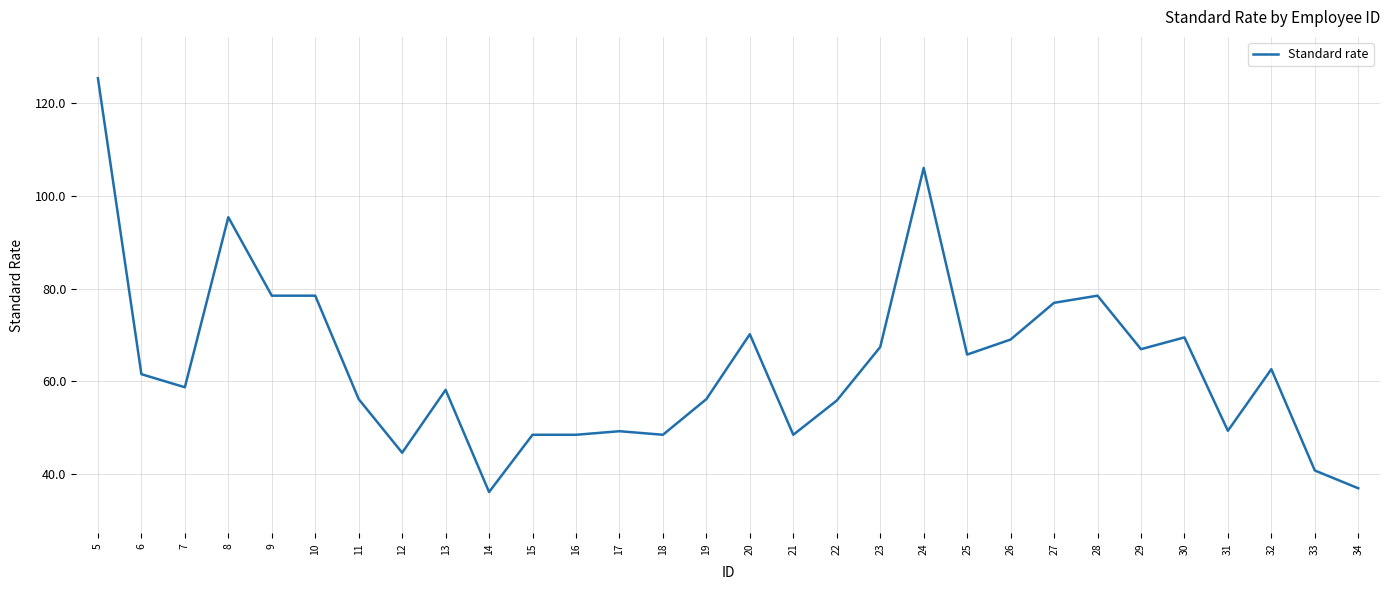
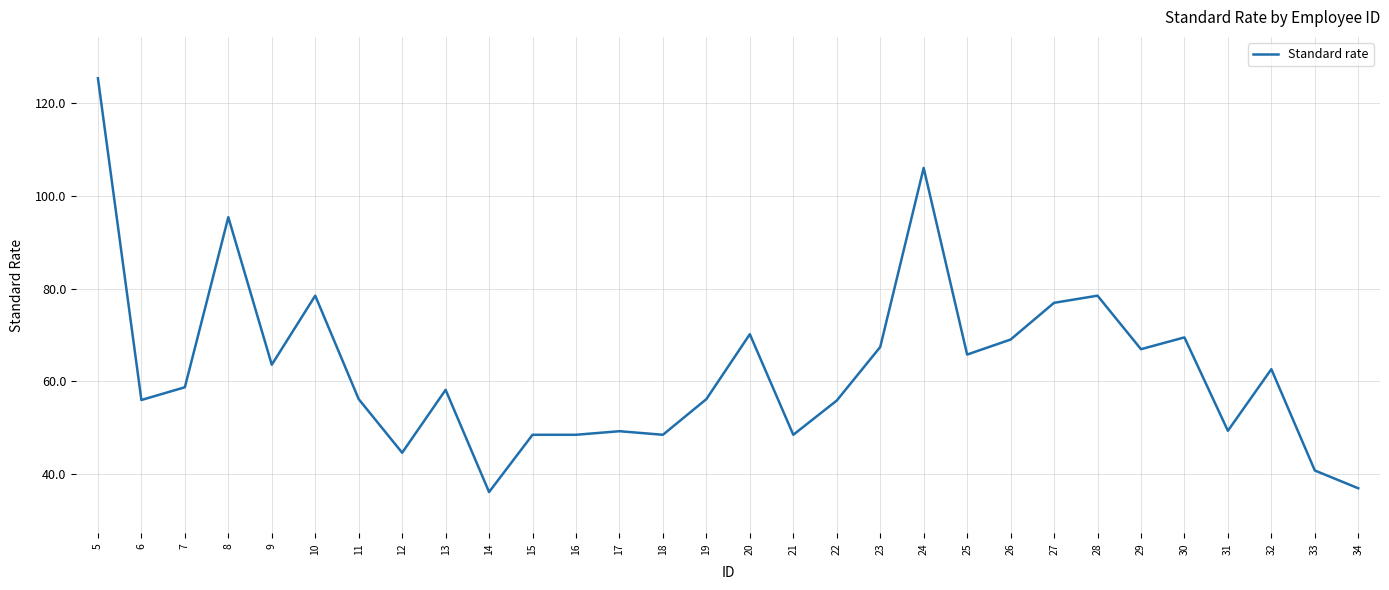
  {
    "5": 125,
-   "6": 62,
+   "6": 56,
    "7": 59,
    "8": 95,
-   "9": 78,
+   "9": 64,
    "10": 78,
    "11": 56,
    "12": 45,
    "13": 58,
    "14": 36,
    "15": 48,
    "16": 48,
    "17": 49,
    "18": 48,
    "19": 56,
    "20": 70,
    "21": 48,
    "22": 56,
    "23": 67,
    "24": 106,
    "25": 66,
    "26": 69,
    "27": 77,
    "28": 78,
    "29": 67,
    "30": 69,
    "31": 49,
    "32": 63,
    "33": 41,
    "34": 37
  }
